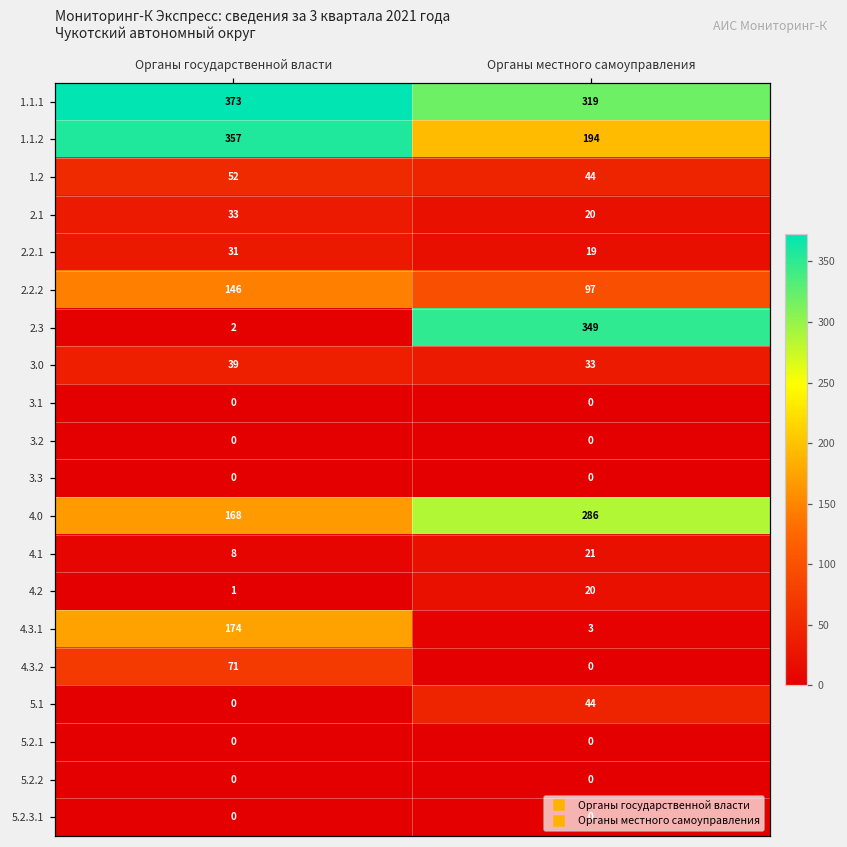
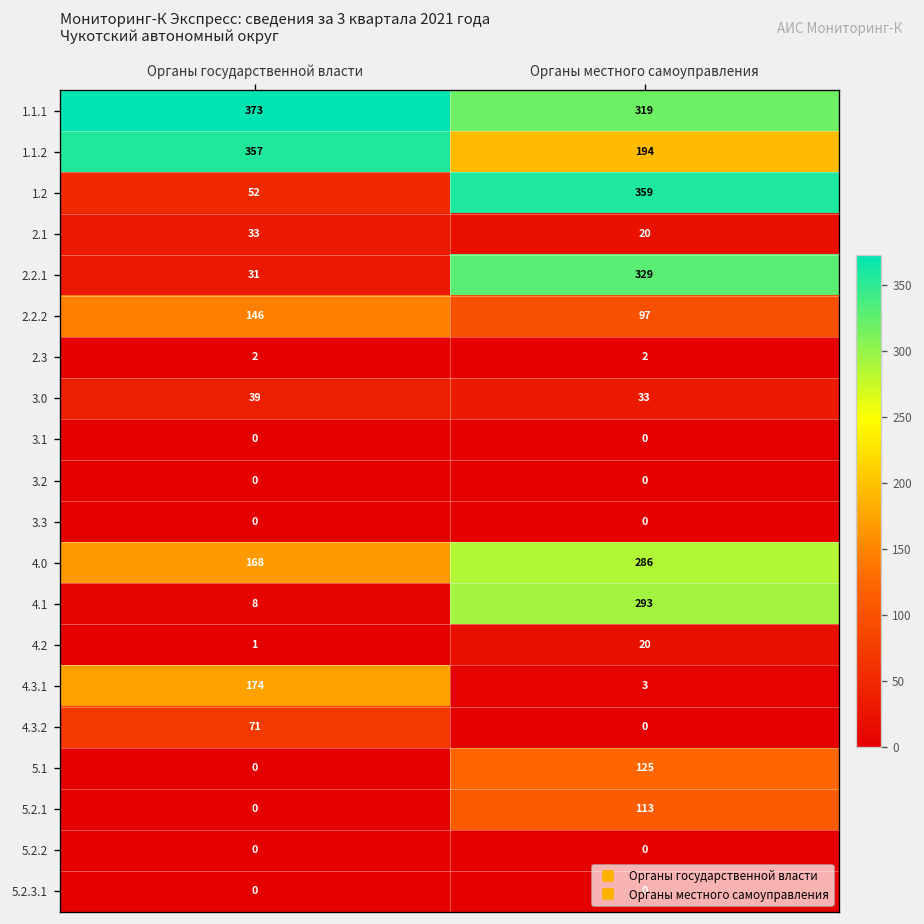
  {
    "1.1.1": {
      "Органы государственной власти": 373,
      "Органы местного самоуправления": 319
    },
    "1.1.2": {
      "Органы государственной власти": 357,
      "Органы местного самоуправления": 194
    },
    "1.2": {
      "Органы государственной власти": 52,
-     "Органы местного самоуправления": 44
+     "Органы местного самоуправления": 359
    },
    "2.1": {
      "Органы государственной власти": 33,
      "Органы местного самоуправления": 20
    },
    "2.2.1": {
      "Органы государственной власти": 31,
-     "Органы местного самоуправления": 19
+     "Органы местного самоуправления": 329
    },
    "2.2.2": {
      "Органы государственной власти": 146,
      "Органы местного самоуправления": 97
    },
    "2.3": {
      "Органы государственной власти": 2,
-     "Органы местного самоуправления": 349
+     "Органы местного самоуправления": 2
    },
    "3.0": {
      "Органы государственной власти": 39,
      "Органы местного самоуправления": 33
    },
    "3.1": {
      "Органы государственной власти": 0,
      "Органы местного самоуправления": 0
    },
    "3.2": {
      "Органы государственной власти": 0,
      "Органы местного самоуправления": 0
    },
    "3.3": {
      "Органы государственной власти": 0,
      "Органы местного самоуправления": 0
    },
    "4.0": {
      "Органы государственной власти": 168,
      "Органы местного самоуправления": 286
    },
    "4.1": {
      "Органы государственной власти": 8,
-     "Органы местного самоуправления": 21
+     "Органы местного самоуправления": 293
    },
    "4.2": {
      "Органы государственной власти": 1,
      "Органы местного самоуправления": 20
    },
    "4.3.1": {
      "Органы государственной власти": 174,
      "Органы местного самоуправления": 3
    },
    "4.3.2": {
      "Органы государственной власти": 71,
      "Органы местного самоуправления": 0
    },
    "5.1": {
      "Органы государственной власти": 0,
-     "Органы местного самоуправления": 44
+     "Органы местного самоуправления": 125
    },
    "5.2.1": {
      "Органы государственной власти": 0,
-     "Органы местного самоуправления": 0
+     "Органы местного самоуправления": 113
    },
    "5.2.2": {
      "Органы государственной власти": 0,
      "Органы местного самоуправления": 0
    },
    "5.2.3.1": {
      "Органы государственной власти": 0
    }
  }
